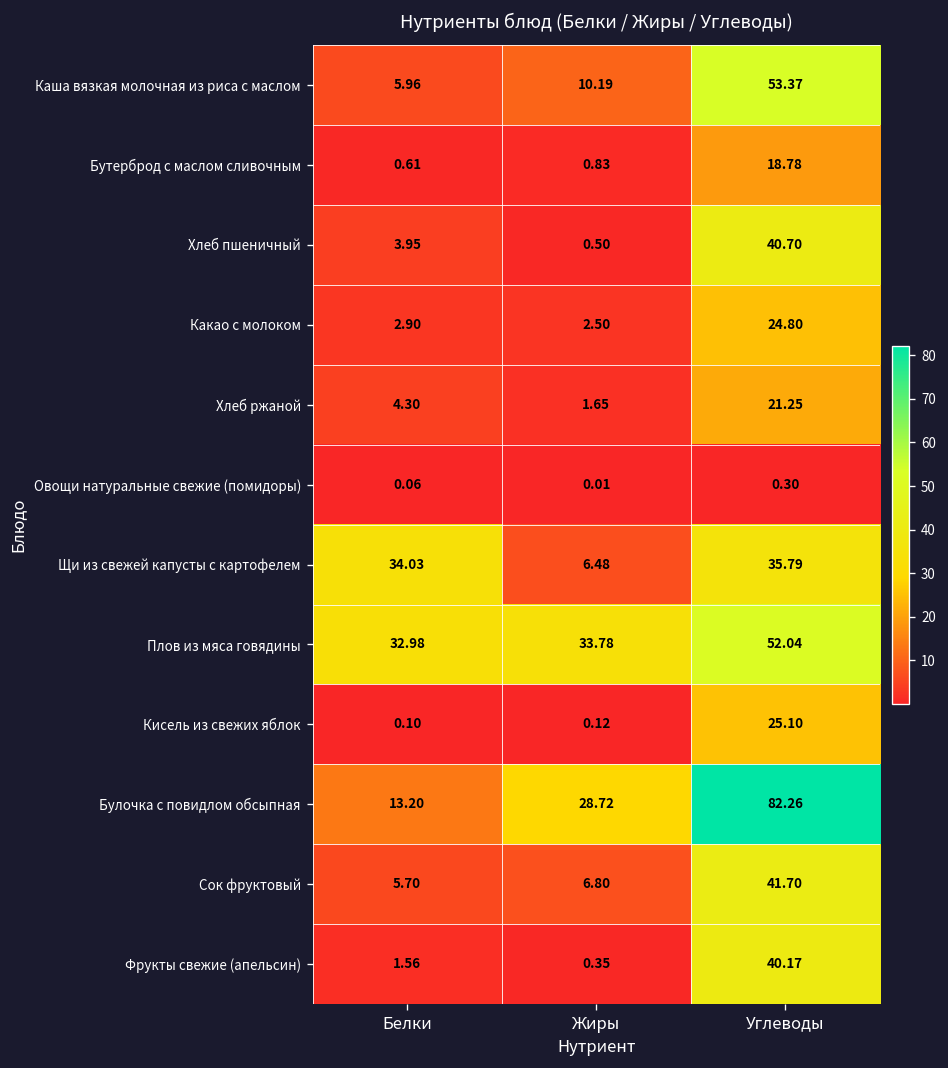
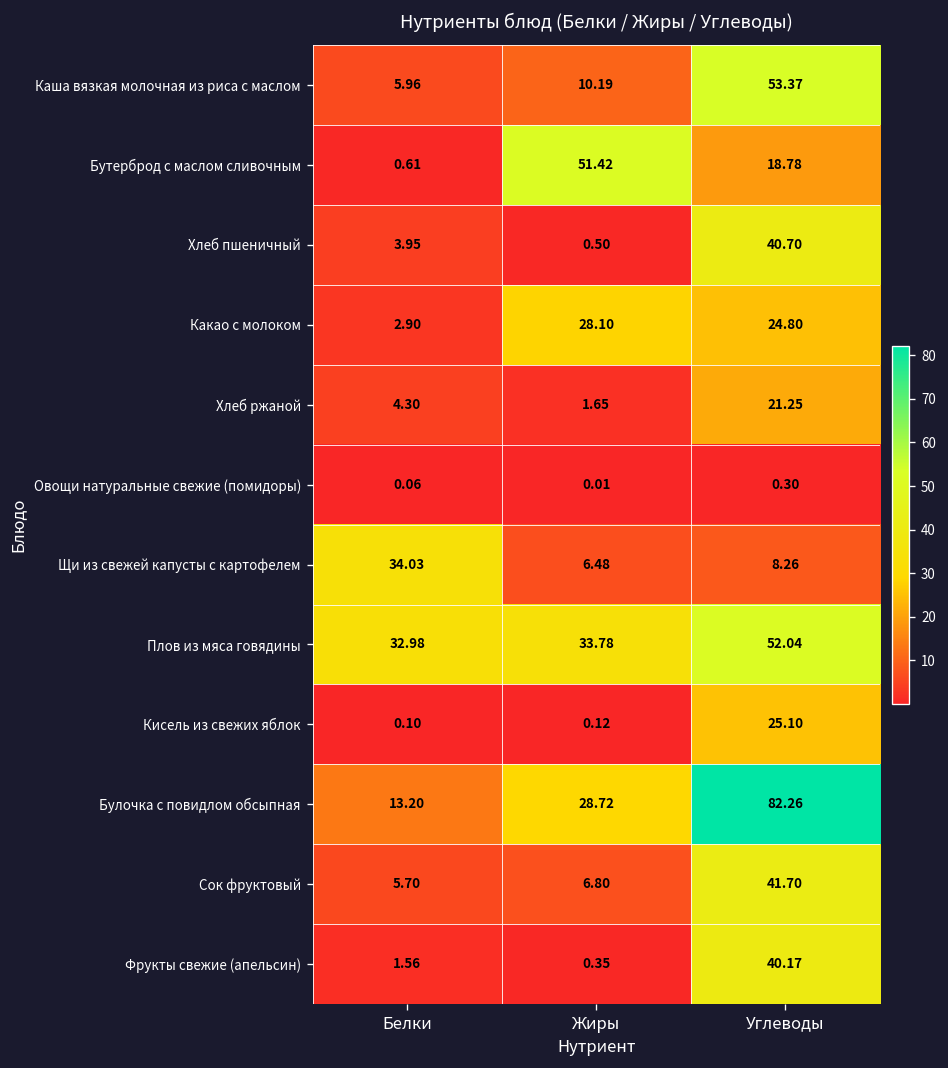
  {
    "Каша вязкая молочная из риса с маслом": {
      "Белки": 5.96,
      "Жиры": 10.19,
      "Углеводы": 53.37
    },
    "Бутерброд с маслом сливочным": {
      "Белки": 0.61,
-     "Жиры": 0.83,
+     "Жиры": 51.42,
      "Углеводы": 18.78
    },
    "Хлеб пшеничный": {
      "Белки": 3.95,
      "Жиры": 0.50,
      "Углеводы": 40.70
    },
    "Какао с молоком": {
      "Белки": 2.90,
-     "Жиры": 2.50,
+     "Жиры": 28.10,
      "Углеводы": 24.80
    },
    "Хлеб ржаной": {
      "Белки": 4.30,
      "Жиры": 1.65,
      "Углеводы": 21.25
    },
    "Овощи натуральные свежие (помидоры)": {
      "Белки": 0.06,
      "Жиры": 0.01,
      "Углеводы": 0.30
    },
    "Щи из свежей капусты с картофелем": {
      "Белки": 34.03,
      "Жиры": 6.48,
-     "Углеводы": 35.79
+     "Углеводы": 8.26
    },
    "Плов из мяса говядины": {
      "Белки": 32.98,
      "Жиры": 33.78,
      "Углеводы": 52.04
    },
    "Кисель из свежих яблок": {
      "Белки": 0.10,
      "Жиры": 0.12,
      "Углеводы": 25.10
    },
    "Булочка с повидлом обсыпная": {
      "Белки": 13.20,
      "Жиры": 28.72,
      "Углеводы": 82.26
    },
    "Сок фруктовый": {
      "Белки": 5.70,
      "Жиры": 6.80,
      "Углеводы": 41.70
    },
    "Фрукты свежие (апельсин)": {
      "Белки": 1.56,
      "Жиры": 0.35,
      "Углеводы": 40.17
    }
  }
